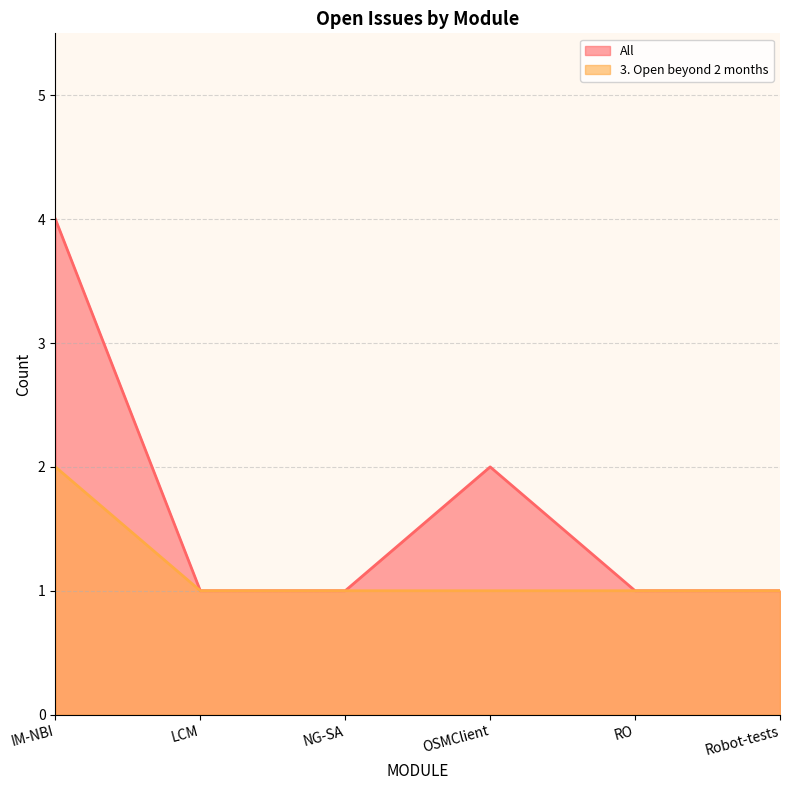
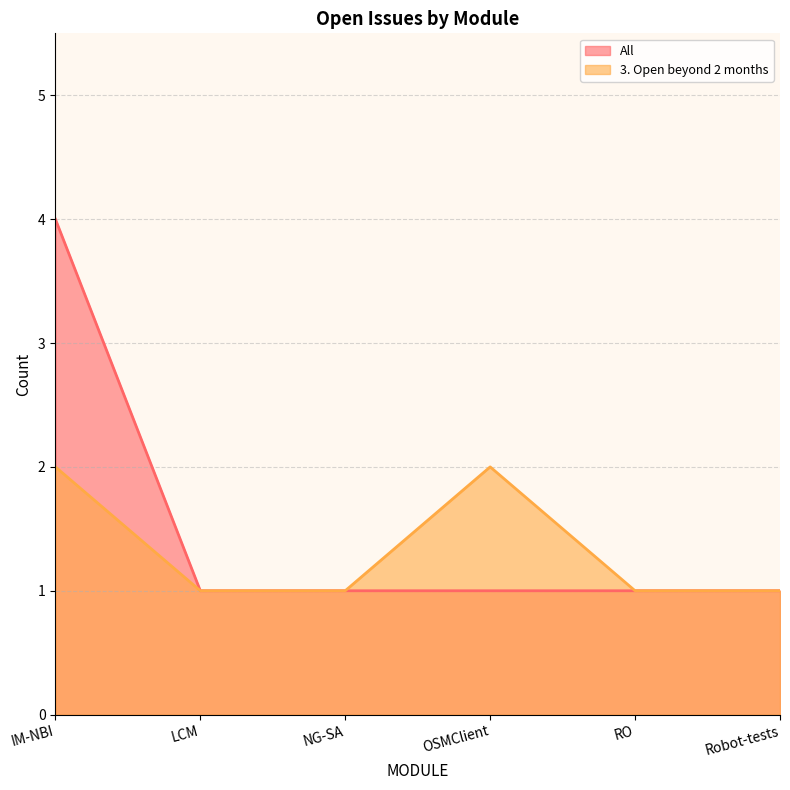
  {
    "All": {
      "IM-NBI": 4,
-     "OSMClient": 2
+     "OSMClient": 1
    },
    "3. Open beyond 2 months": {
      "IM-NBI": 2,
-     "OSMClient": 1
+     "OSMClient": 2
    }
  }
